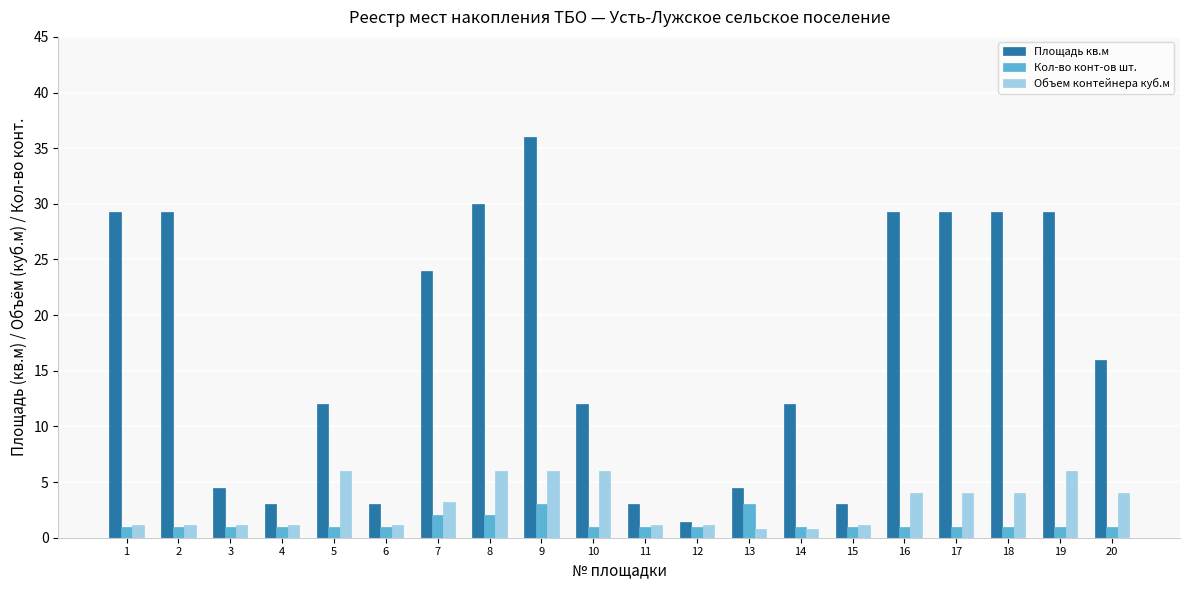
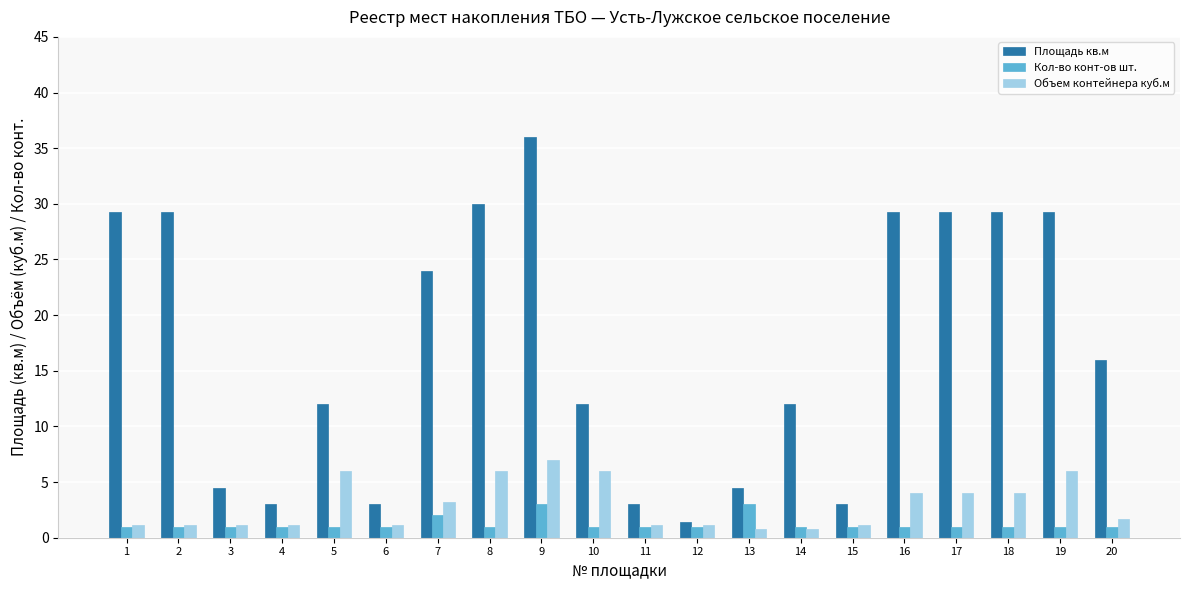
  {
    "Площадь кв.м": {
      "1": 29.3,
      "2": 29.3,
      "3": 4.5,
      "4": 3.0,
      "5": 12.0,
      "6": 3.0,
      "7": 24.0,
      "8": 30.0,
      "9": 36.0,
      "10": 12.0,
      "11": 3.0,
      "12": 1.4,
      "13": 4.5,
      "14": 12.0,
      "15": 3.0,
      "16": 29.3,
      "17": 29.3,
      "18": 29.3,
      "19": 29.3,
      "20": 16.0
    },
    "Кол-во конт-ов шт.": {
      "1": 1,
      "2": 1,
      "3": 1,
      "4": 1,
      "5": 1,
      "6": 1,
      "7": 2,
-     "8": 2,
+     "8": 1,
      "9": 3,
      "10": 1,
      "11": 1,
      "12": 1,
      "13": 3,
      "14": 1,
      "15": 1,
      "16": 1,
      "17": 1,
      "18": 1,
      "19": 1,
      "20": 1
    },
    "Объем контейнера куб.м": {
      "1": 1.1,
      "2": 1.1,
      "3": 1.1,
      "4": 1.1,
      "5": 6.0,
      "6": 1.1,
      "7": 3.2,
      "8": 6.0,
-     "9": 6,
+     "9": 7,
      "10": 6.0,
      "11": 1.1,
      "12": 1.1,
      "13": 0.8,
      "14": 0.8,
      "15": 1.1,
      "16": 4.0,
      "17": 4.0,
      "18": 4.0,
      "19": 6.0,
-     "20": 4.0
+     "20": 1.7
    }
  }
